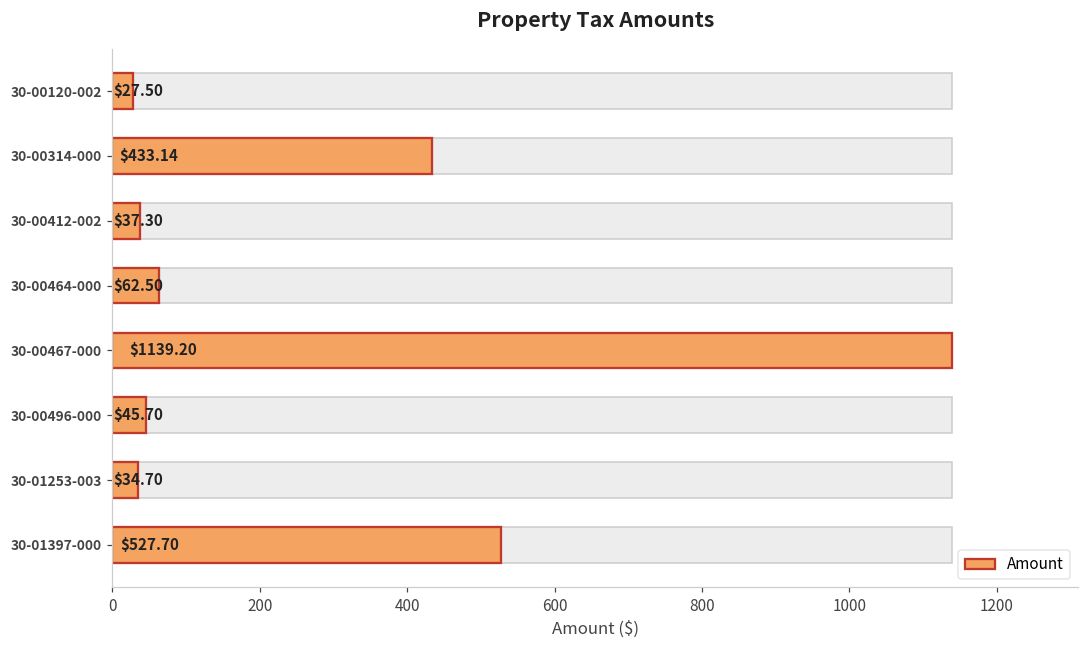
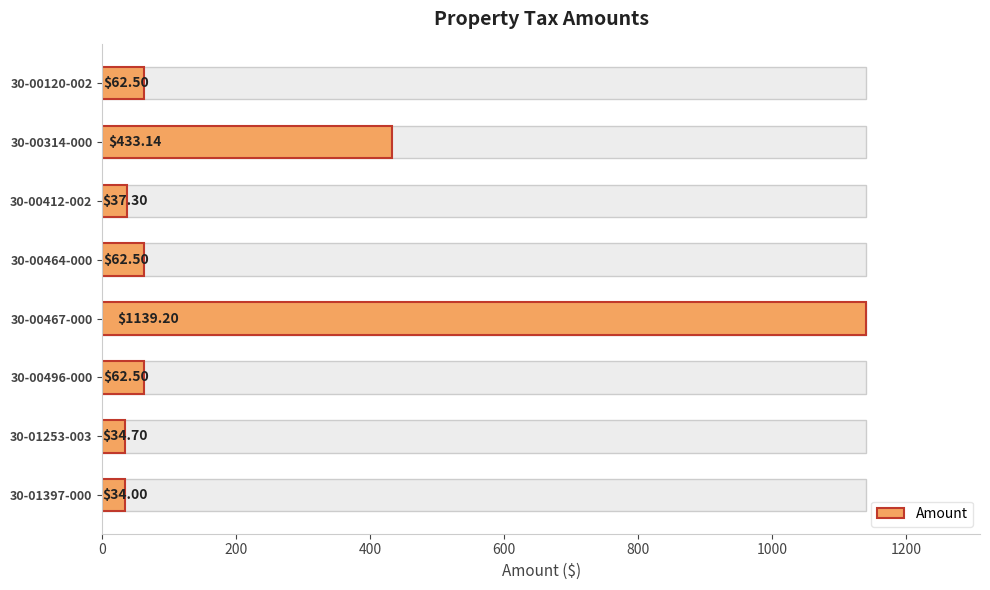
  {
    "Amount": {
-     "30-00120-002": "$27.50",
+     "30-00120-002": "$62.50",
      "30-00467-000": "$1139.20",
-     "30-00496-000": "$45.70",
-     "30-01397-000": "$527.70"
+     "30-00496-000": "$62.50",
+     "30-01397-000": "$34.00"
    }
  }
